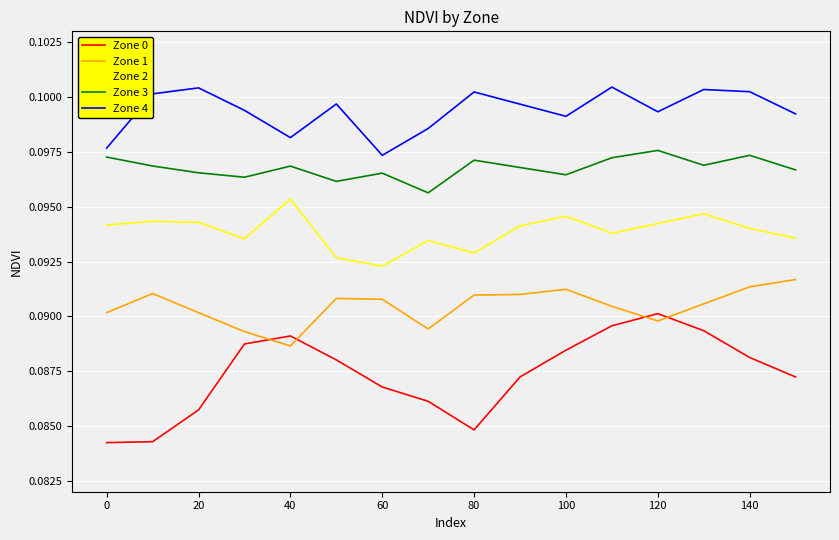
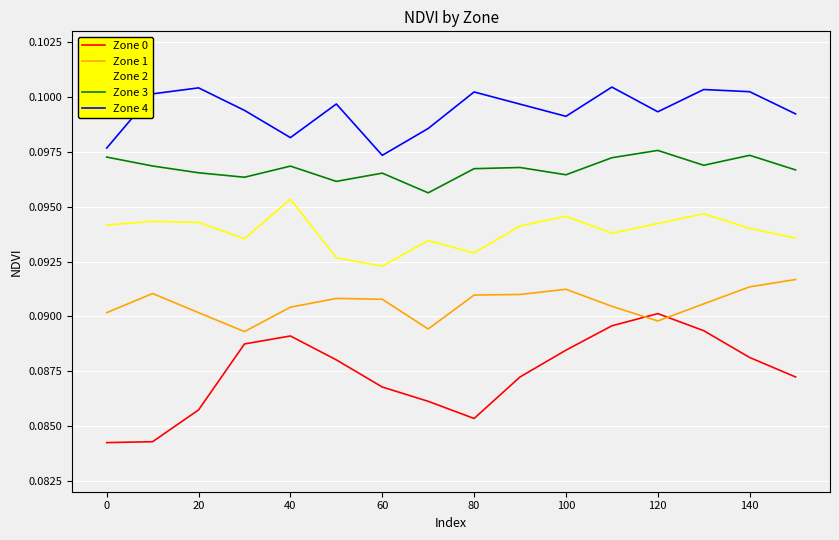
  {
    "Zone 0": {
      "0": 0.0842,
      "20": 0.0857,
      "40": 0.0891,
      "60": 0.0868,
-     "80": 0.0848,
+     "80": 0.0853,
      "100": 0.0885,
      "120": 0.0901,
      "140": 0.0881
    },
    "Zone 1": {
      "0": 0.0902,
      "20": 0.0902,
-     "40": 0.0886,
+     "40": 0.0904,
      "60": 0.0908,
      "80": 0.0910,
      "100": 0.0912,
      "120": 0.0898,
      "140": 0.0913
    },
    "Zone 2": {
      "0": 0.0942,
      "20": 0.0943,
      "40": 0.0953,
      "60": 0.0923,
      "80": 0.0929,
      "100": 0.0946,
      "120": 0.0942,
      "140": 0.0940
    },
    "Zone 3": {
      "0": 0.0973,
      "20": 0.0965,
      "40": 0.0969,
      "60": 0.0965,
-     "80": 0.0971,
+     "80": 0.0967,
      "100": 0.0965,
      "120": 0.0976,
      "140": 0.0973
    },
    "Zone 4": {
      "0": 0.0977,
      "20": 0.1004,
      "40": 0.0982,
      "60": 0.0973,
      "80": 0.1002,
      "100": 0.0991,
      "120": 0.0993,
      "140": 0.1002
    }
  }
